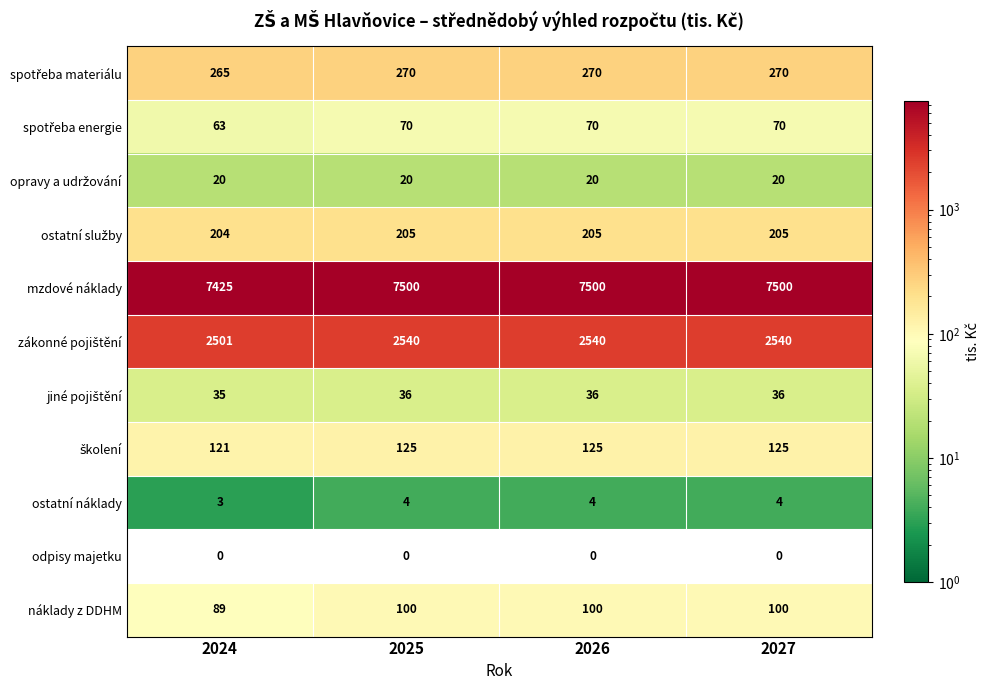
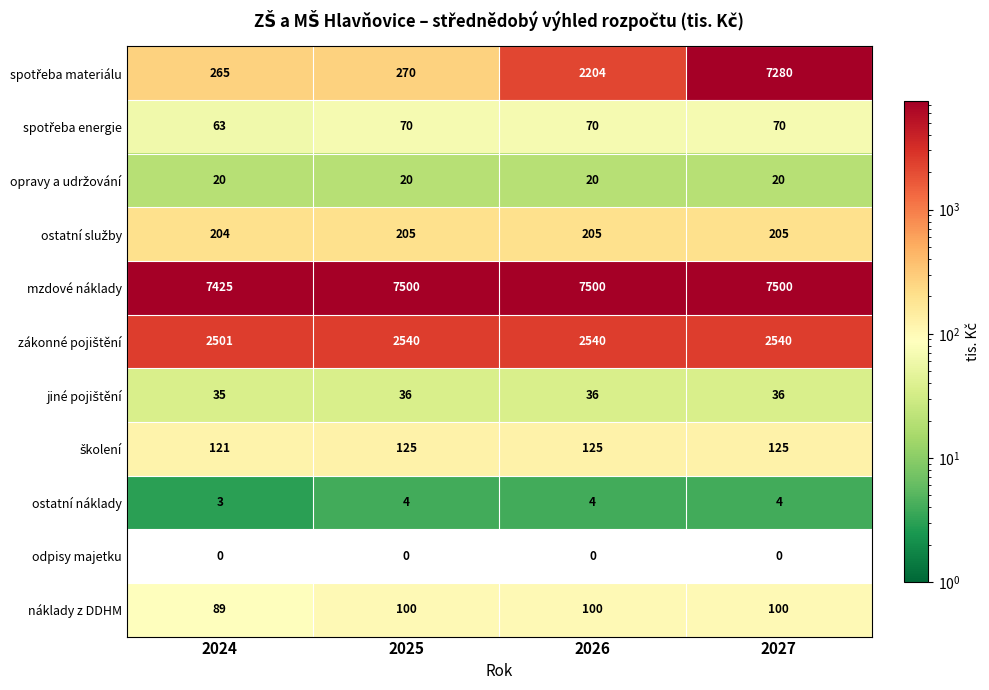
  {
    "spotřeba materiálu": {
      "2024": 265,
      "2025": 270,
-     "2026": 270,
-     "2027": 270
+     "2026": 2204,
+     "2027": 7280
    },
    "spotřeba energie": {
      "2024": 63,
      "2025": 70,
      "2026": 70,
      "2027": 70
    },
    "opravy a udržování": {
      "2024": 20,
      "2025": 20,
      "2026": 20,
      "2027": 20
    },
    "ostatní služby": {
      "2024": 204,
      "2025": 205,
      "2026": 205,
      "2027": 205
    },
    "mzdové náklady": {
      "2024": 7425,
      "2025": 7500,
      "2026": 7500,
      "2027": 7500
    },
    "zákonné pojištění": {
      "2024": 2501,
      "2025": 2540,
      "2026": 2540,
      "2027": 2540
    },
    "jiné pojištění": {
      "2024": 35,
      "2025": 36,
      "2026": 36,
      "2027": 36
    },
    "školení": {
      "2024": 121,
      "2025": 125,
      "2026": 125,
      "2027": 125
    },
    "ostatní náklady": {
      "2024": 3,
      "2025": 4,
      "2026": 4,
      "2027": 4
    },
    "odpisy majetku": {
      "2024": 0,
      "2025": 0,
      "2026": 0,
      "2027": 0
    },
    "náklady z DDHM": {
      "2024": 89,
      "2025": 100,
      "2026": 100,
      "2027": 100
    }
  }
